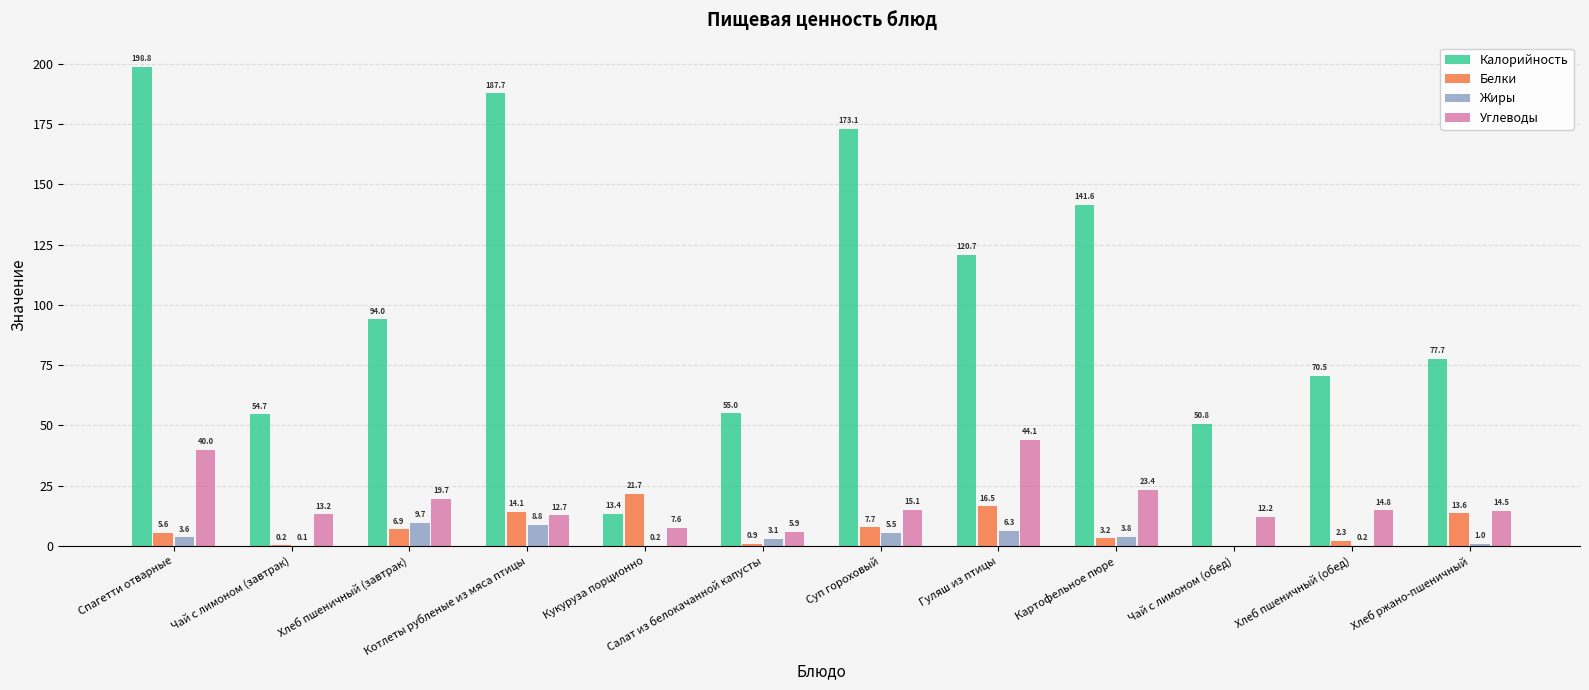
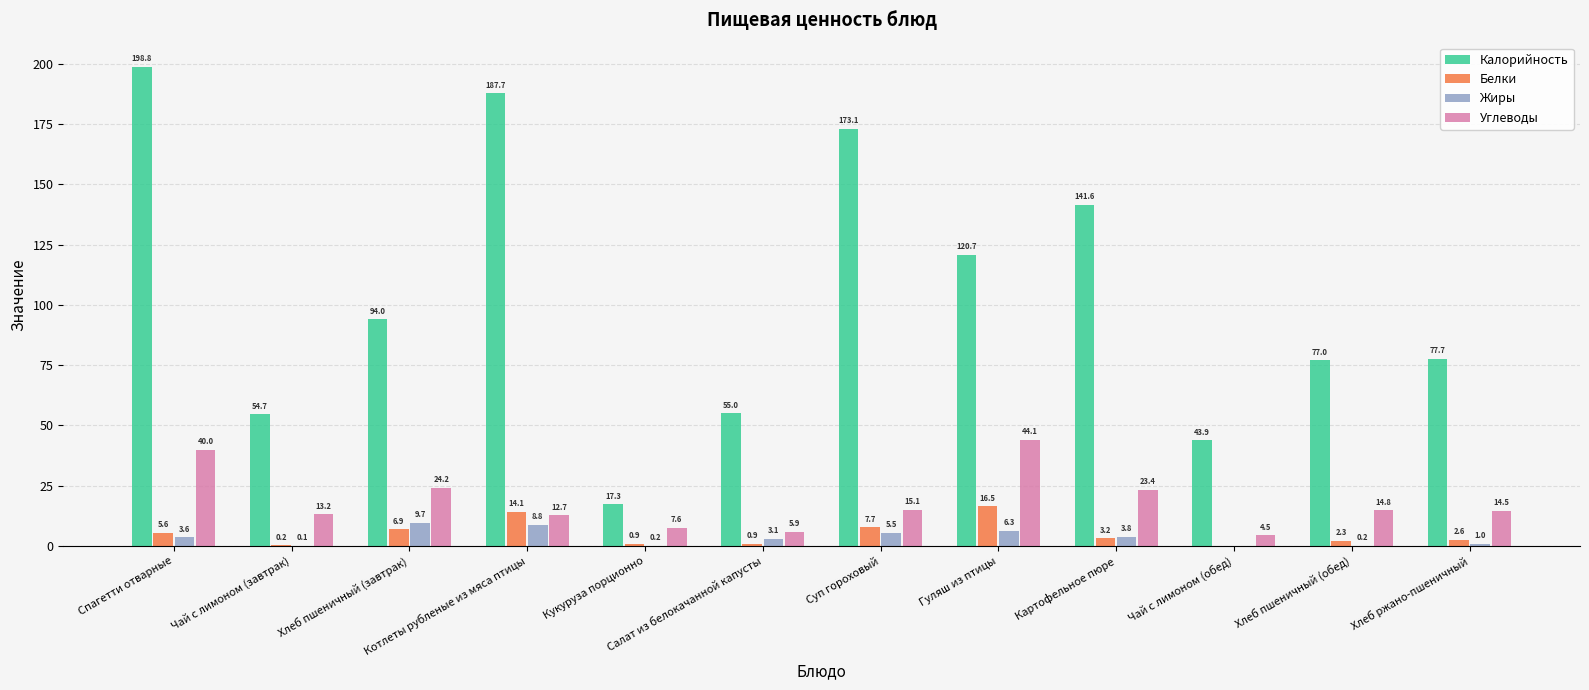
  {
    "Калорийность": {
      "Спагетти отварные": 198.8,
      "Чай с лимоном (завтрак)": 54.7,
      "Хлеб пшеничный (завтрак)": 94.0,
      "Котлеты рубленые из мяса птицы": 187.7,
-     "Кукуруза порционно": 13.4,
+     "Кукуруза порционно": 17.3,
      "Салат из белокачанной капусты": 55.0,
      "Суп гороховый": 173.1,
      "Гуляш из птицы": 120.7,
      "Картофельное пюре": 141.6,
-     "Чай с лимоном (обед)": 50.8,
-     "Хлеб пшеничный (обед)": 70.5,
+     "Чай с лимоном (обед)": 43.9,
+     "Хлеб пшеничный (обед)": 77.0,
      "Хлеб ржано-пшеничный": 77.7
    },
    "Белки": {
      "Спагетти отварные": 5.6,
      "Чай с лимоном (завтрак)": 0.2,
      "Хлеб пшеничный (завтрак)": 6.9,
      "Котлеты рубленые из мяса птицы": 14.1,
-     "Кукуруза порционно": 21.7,
+     "Кукуруза порционно": 0.9,
      "Салат из белокачанной капусты": 0.9,
      "Суп гороховый": 7.7,
      "Гуляш из птицы": 16.5,
      "Картофельное пюре": 3.2,
      "Хлеб пшеничный (обед)": 2.3,
-     "Хлеб ржано-пшеничный": 13.6
+     "Хлеб ржано-пшеничный": 2.6
    },
    "Жиры": {
      "Спагетти отварные": 3.6,
      "Чай с лимоном (завтрак)": 0.1,
      "Хлеб пшеничный (завтрак)": 9.7,
      "Котлеты рубленые из мяса птицы": 8.8,
      "Кукуруза порционно": 0.2,
      "Салат из белокачанной капусты": 3.1,
      "Суп гороховый": 5.5,
      "Гуляш из птицы": 6.3,
      "Картофельное пюре": 3.8,
      "Хлеб пшеничный (обед)": 0.2,
      "Хлеб ржано-пшеничный": 1.0
    },
    "Углеводы": {
      "Спагетти отварные": 40.0,
      "Чай с лимоном (завтрак)": 13.2,
-     "Хлеб пшеничный (завтрак)": 19.7,
+     "Хлеб пшеничный (завтрак)": 24.2,
      "Котлеты рубленые из мяса птицы": 12.7,
      "Кукуруза порционно": 7.6,
      "Салат из белокачанной капусты": 5.9,
      "Суп гороховый": 15.1,
      "Гуляш из птицы": 44.1,
      "Картофельное пюре": 23.4,
-     "Чай с лимоном (обед)": 12.2,
+     "Чай с лимоном (обед)": 4.5,
      "Хлеб пшеничный (обед)": 14.8,
      "Хлеб ржано-пшеничный": 14.5
    }
  }
